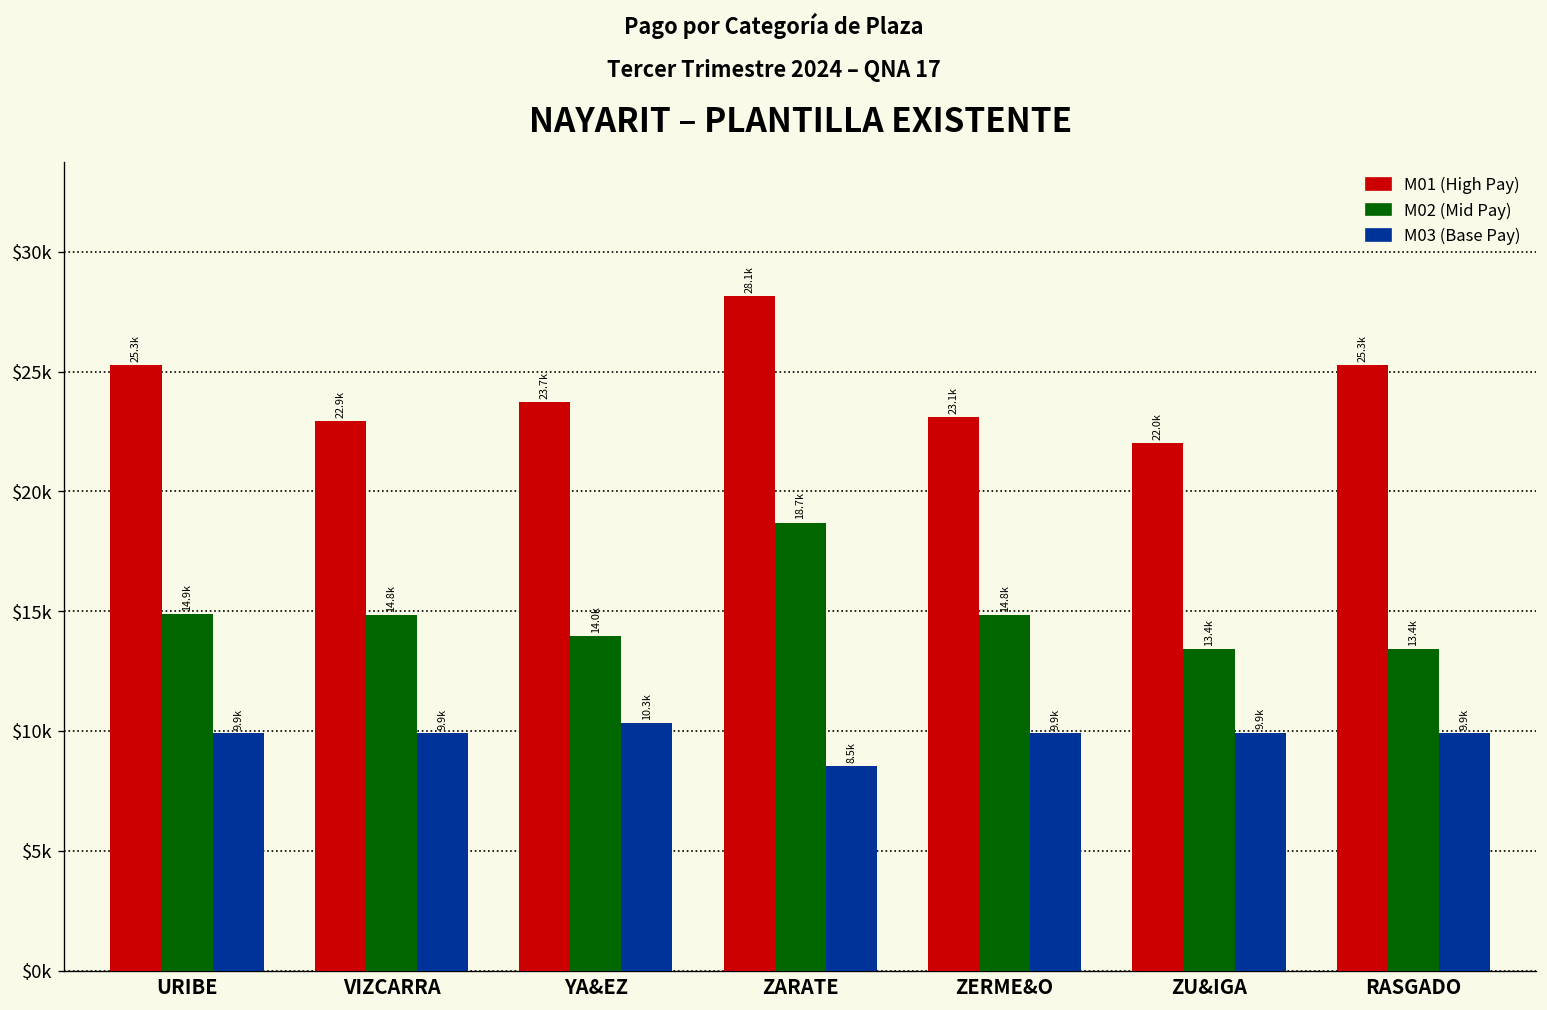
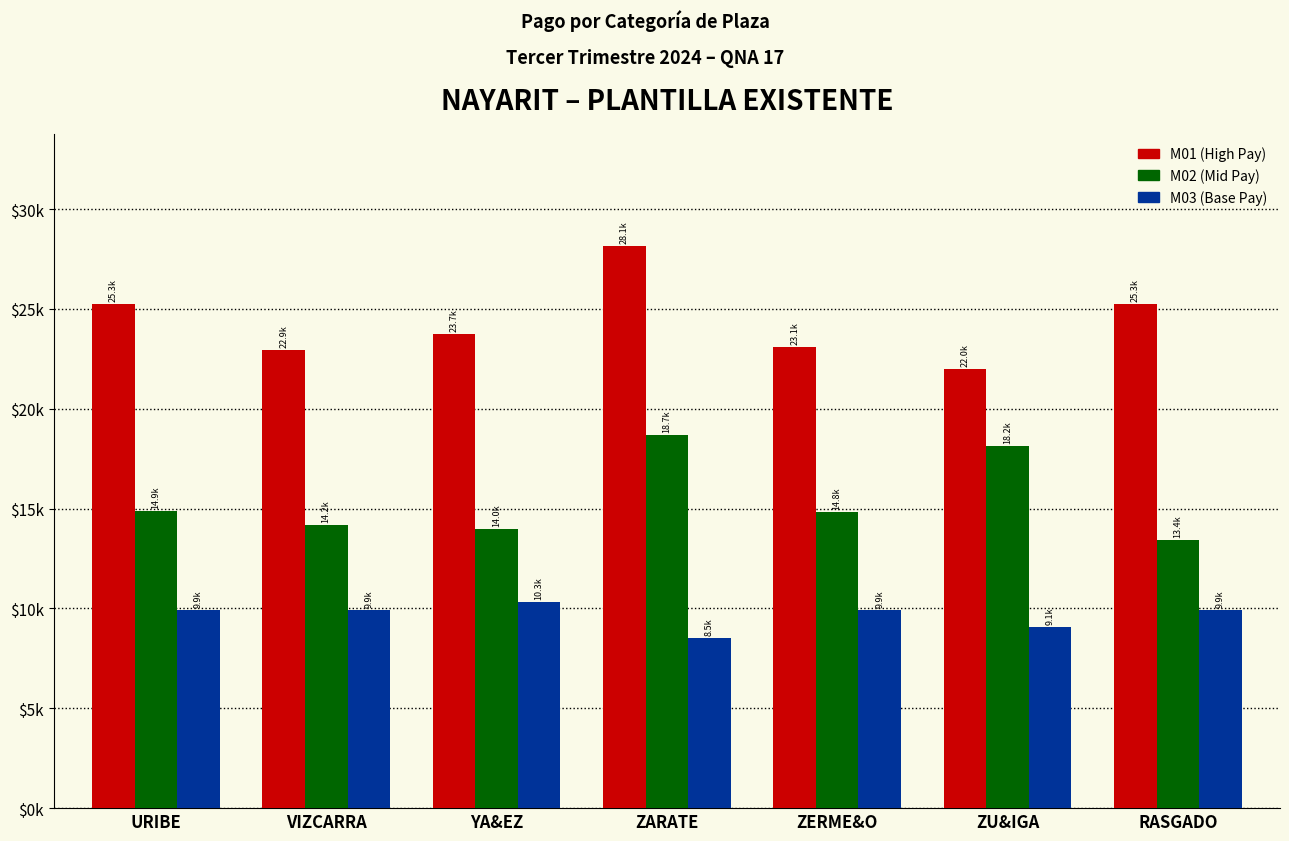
  {
    "M01 (High Pay)": {
      "URIBE": "25.3k",
      "VIZCARRA": "22.9k",
      "YA&EZ": "23.7k",
      "ZARATE": "28.1k",
      "ZERME&O": "23.1k",
      "ZU&IGA": "22.0k",
      "RASGADO": "25.3k"
    },
    "M02 (Mid Pay)": {
      "URIBE": "14.9k",
-     "VIZCARRA": "14.8k",
+     "VIZCARRA": "14.2k",
      "YA&EZ": "14.0k",
      "ZARATE": "18.7k",
      "ZERME&O": "14.8k",
-     "ZU&IGA": "13.4k",
+     "ZU&IGA": "18.2k",
      "RASGADO": "13.4k"
    },
    "M03 (Base Pay)": {
      "URIBE": "9.9k",
      "VIZCARRA": "9.9k",
      "YA&EZ": "10.3k",
      "ZARATE": "8.5k",
      "ZERME&O": "9.9k",
-     "ZU&IGA": "9.9k",
+     "ZU&IGA": "9.1k",
      "RASGADO": "9.9k"
    }
  }
